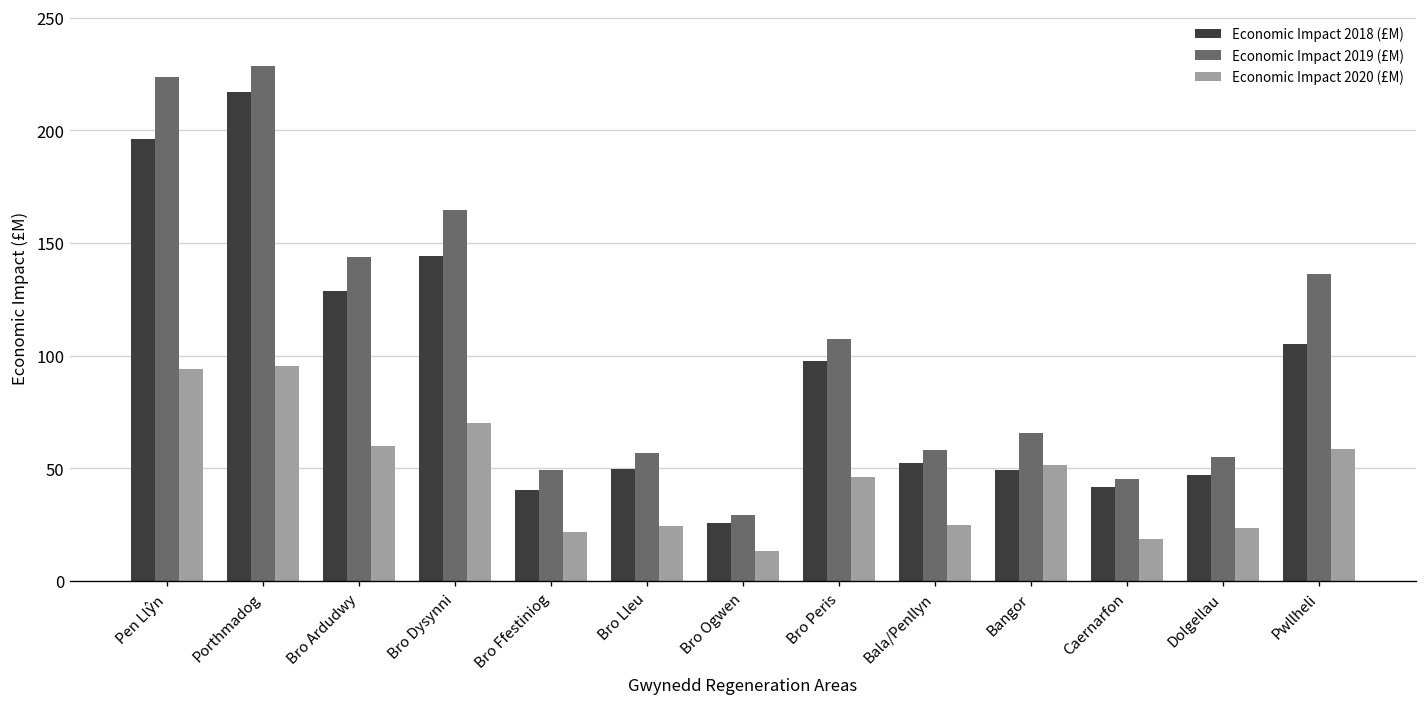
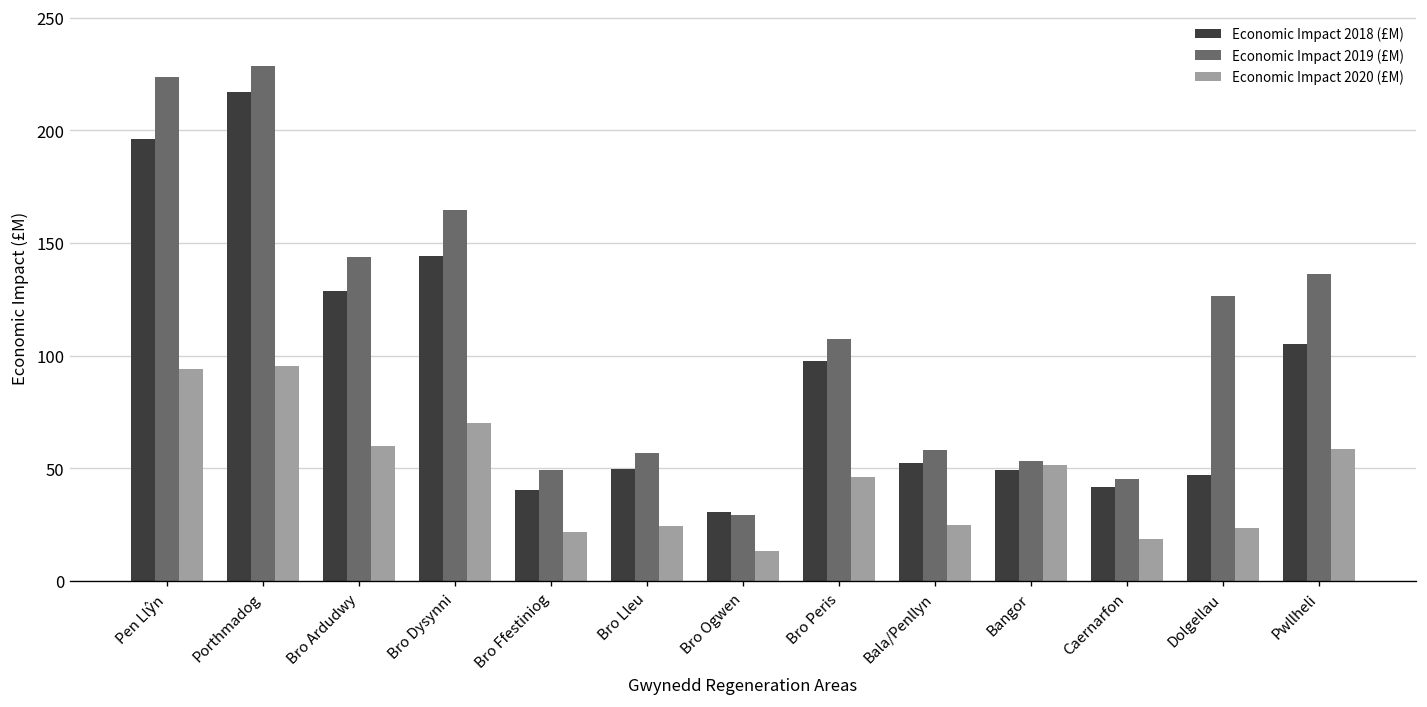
  {
    "Economic Impact 2018 (£M)": {
      "Pen Llŷn": 196,
      "Porthmadog": 217,
      "Bro Ardudwy": 128,
      "Bro Dysynni": 144,
      "Bro Ffestiniog": 40,
      "Bro Lleu": 50,
-     "Bro Ogwen": 26,
+     "Bro Ogwen": 31,
      "Bro Peris": 98,
      "Bala/Penllyn": 52,
      "Bangor": 49,
      "Caernarfon": 42,
      "Dolgellau": 47,
      "Pwllheli": 105
    },
    "Economic Impact 2019 (£M)": {
      "Pen Llŷn": 224,
      "Porthmadog": 229,
      "Bro Ardudwy": 144,
      "Bro Dysynni": 165,
      "Bro Ffestiniog": 49,
      "Bro Lleu": 57,
      "Bro Ogwen": 29,
      "Bro Peris": 107,
      "Bala/Penllyn": 58,
-     "Bangor": 66,
+     "Bangor": 53,
      "Caernarfon": 45,
-     "Dolgellau": 55,
+     "Dolgellau": 126,
      "Pwllheli": 136
    },
    "Economic Impact 2020 (£M)": {
      "Pen Llŷn": 94,
      "Porthmadog": 96,
      "Bro Ardudwy": 60,
      "Bro Dysynni": 70,
      "Bro Ffestiniog": 22,
      "Bro Lleu": 25,
      "Bro Ogwen": 13,
      "Bro Peris": 46,
      "Bala/Penllyn": 25,
      "Bangor": 52,
      "Caernarfon": 19,
      "Dolgellau": 23,
      "Pwllheli": 58
    }
  }
